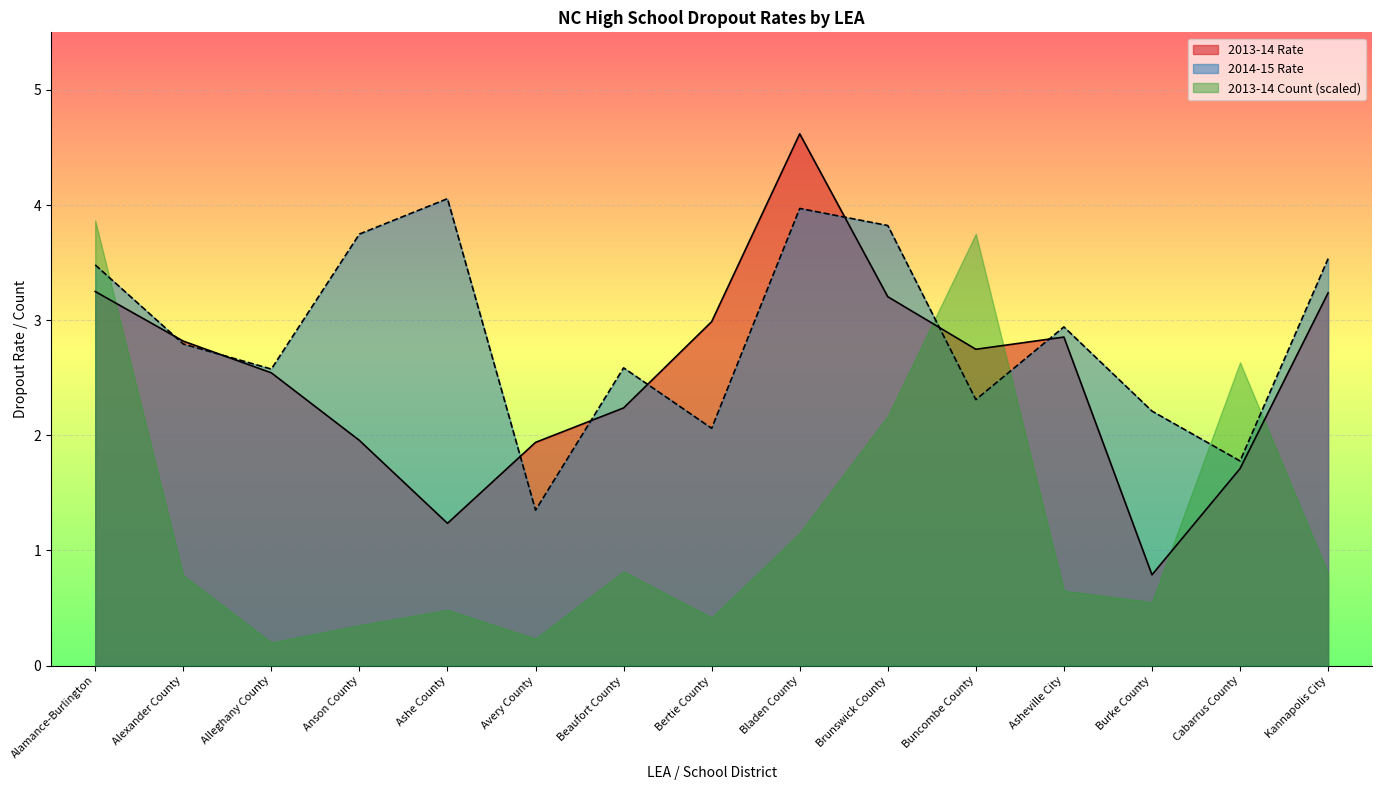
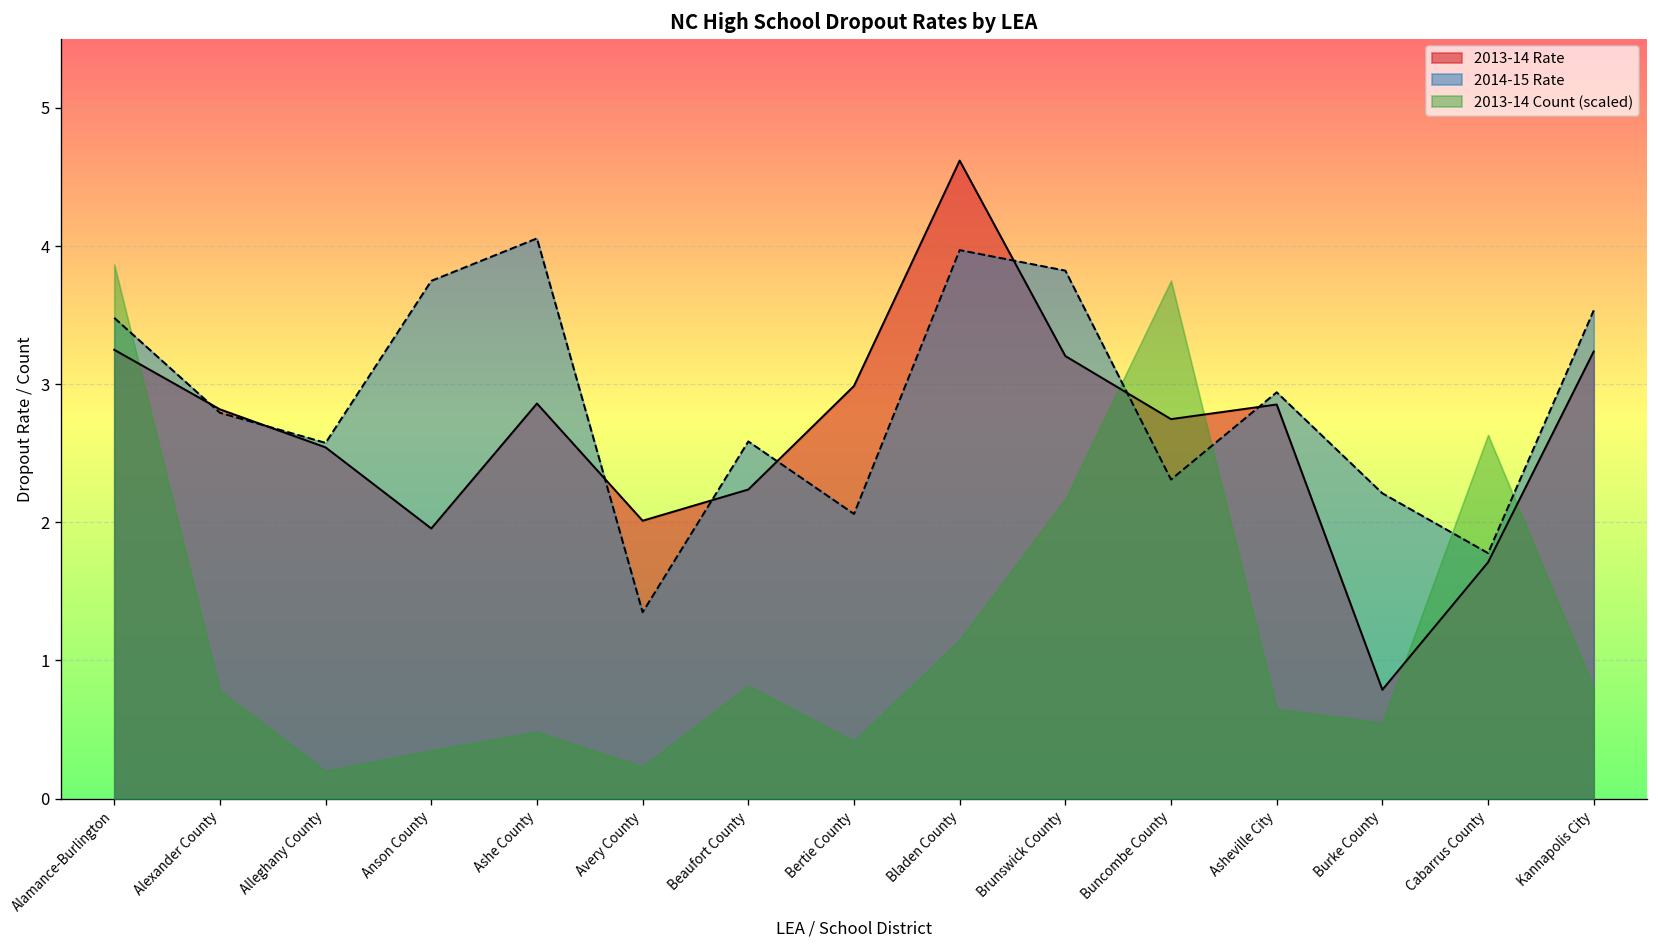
  {
    "2013-14 Rate": {
      "Alamance-Burlington": 3.25,
      "Alexander County": 2.82,
      "Alleghany County": 2.54,
      "Anson County": 1.96,
-     "Ashe County": 1.24,
-     "Avery County": 1.94,
+     "Ashe County": 2.86,
+     "Avery County": 2.01,
      "Beaufort County": 2.24,
      "Bertie County": 2.99,
      "Bladen County": 4.62,
      "Brunswick County": 3.20,
      "Buncombe County": 2.75,
      "Asheville City": 2.85,
      "Burke County": 0.79,
      "Cabarrus County": 1.71,
      "Kannapolis City": 3.24
    },
    "2014-15 Rate": {
      "Alamance-Burlington": 3.48,
      "Alexander County": 2.79,
      "Alleghany County": 2.58,
      "Anson County": 3.75,
      "Ashe County": 4.06,
      "Avery County": 1.35,
      "Beaufort County": 2.59,
      "Bertie County": 2.06,
      "Bladen County": 3.97,
      "Brunswick County": 3.82,
      "Buncombe County": 2.31,
      "Asheville City": 2.94,
      "Burke County": 2.21,
      "Cabarrus County": 1.78,
      "Kannapolis City": 3.53
    },
    "2013-14 Count (scaled)": {
      "Alamance-Burlington": 3.87,
      "Alexander County": 0.78,
      "Alleghany County": 0.20,
      "Anson County": 0.35,
      "Ashe County": 0.48,
      "Avery County": 0.23,
      "Beaufort County": 0.82,
      "Bertie County": 0.42,
      "Bladen County": 1.15,
      "Brunswick County": 2.17,
      "Buncombe County": 3.75,
      "Asheville City": 0.65,
      "Burke County": 0.55,
      "Cabarrus County": 2.63,
      "Kannapolis City": 0.80
    }
  }
